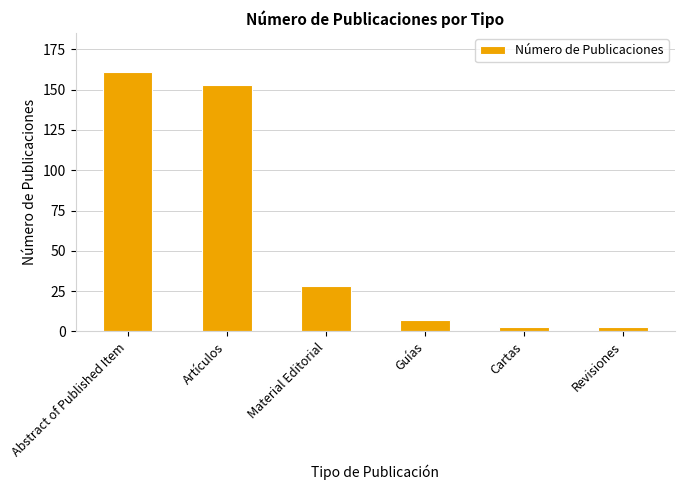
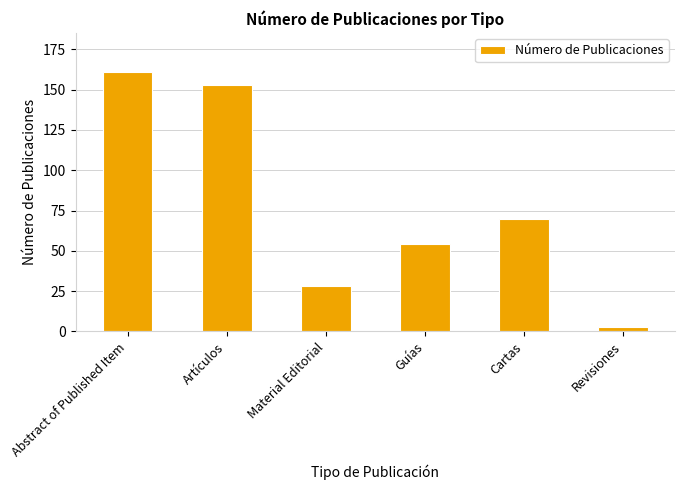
  {
    "Abstract of Published Item": 161,
    "Artículos": 153,
    "Material Editorial": 28,
-   "Guías": 7,
-   "Cartas": 3,
+   "Guías": 54,
+   "Cartas": 70,
    "Revisiones": 3
  }
